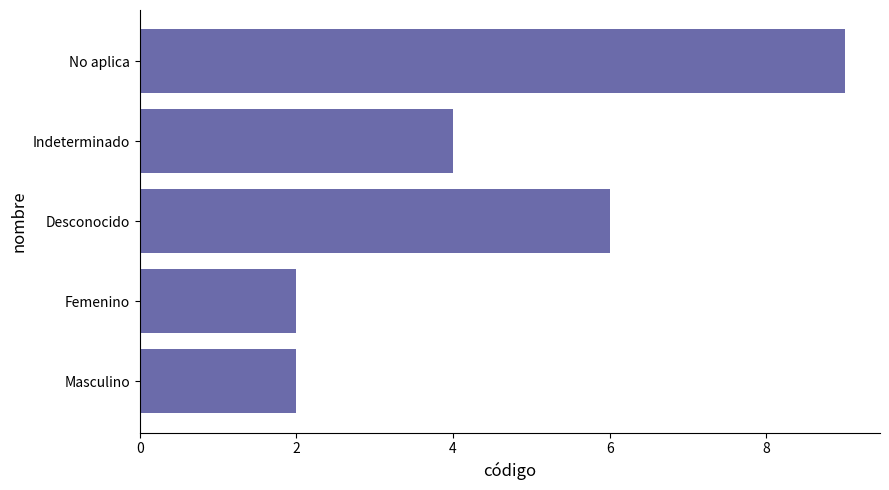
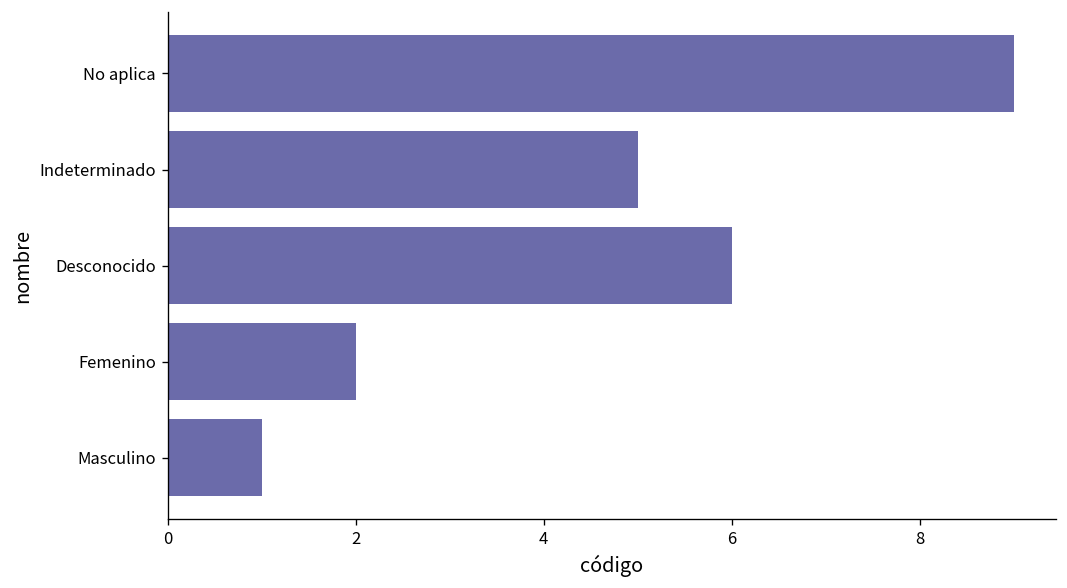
  {
    "No aplica": 9,
-   "Indeterminado": 4,
+   "Indeterminado": 5,
    "Desconocido": 6,
    "Femenino": 2,
-   "Masculino": 2
+   "Masculino": 1
  }
